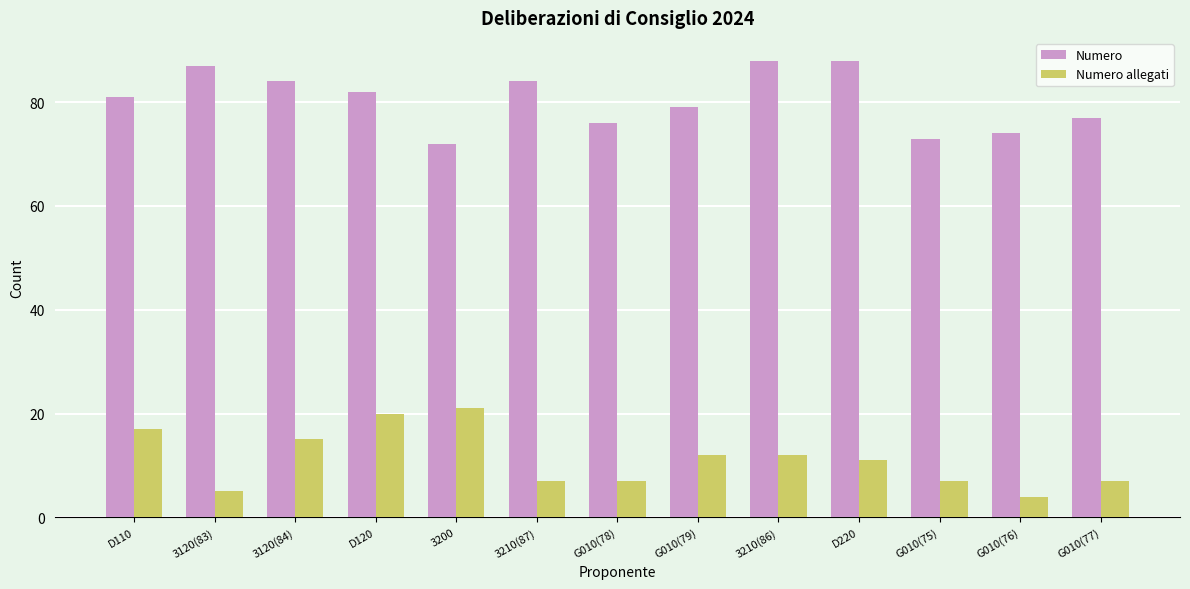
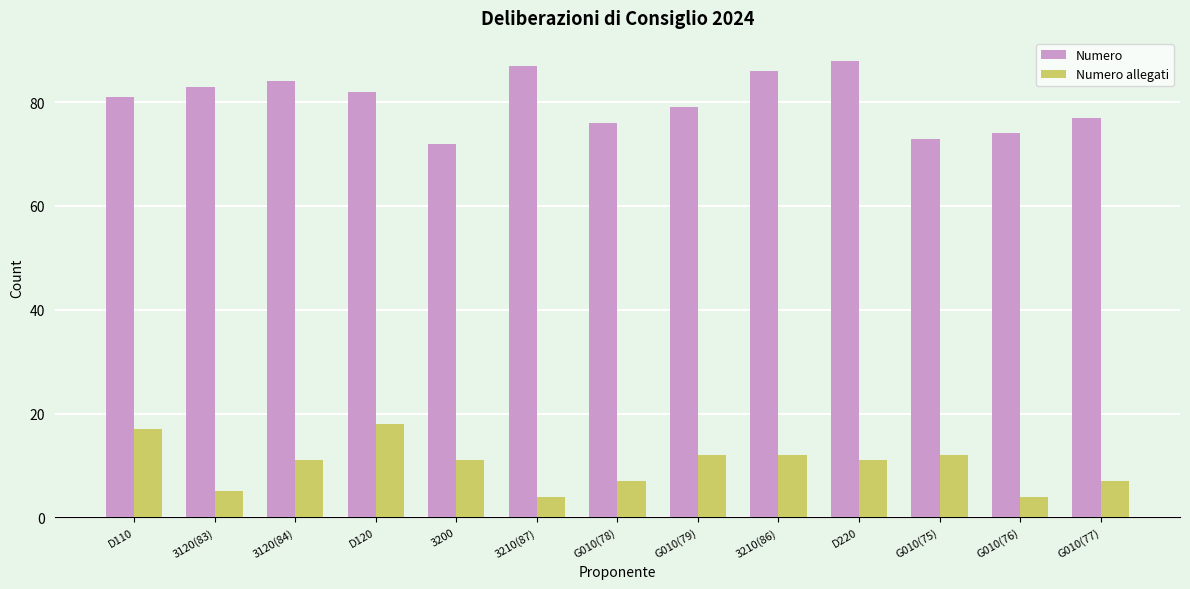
  {
    "Numero": {
      "D110": 81,
-     "3120(83)": 87,
+     "3120(83)": 83,
      "3120(84)": 84,
      "D120": 82,
      "3200": 72,
-     "3210(87)": 84,
+     "3210(87)": 87,
      "G010(78)": 76,
      "G010(79)": 79,
-     "3210(86)": 88,
+     "3210(86)": 86,
      "D220": 88,
      "G010(75)": 73,
      "G010(76)": 74,
      "G010(77)": 77
    },
    "Numero allegati": {
      "D110": 17,
      "3120(83)": 5,
-     "3120(84)": 15,
-     "D120": 20,
-     "3200": 21,
-     "3210(87)": 7,
+     "3120(84)": 11,
+     "D120": 18,
+     "3200": 11,
+     "3210(87)": 4,
      "G010(78)": 7,
      "G010(79)": 12,
      "3210(86)": 12,
      "D220": 11,
-     "G010(75)": 7,
+     "G010(75)": 12,
      "G010(76)": 4,
      "G010(77)": 7
    }
  }
